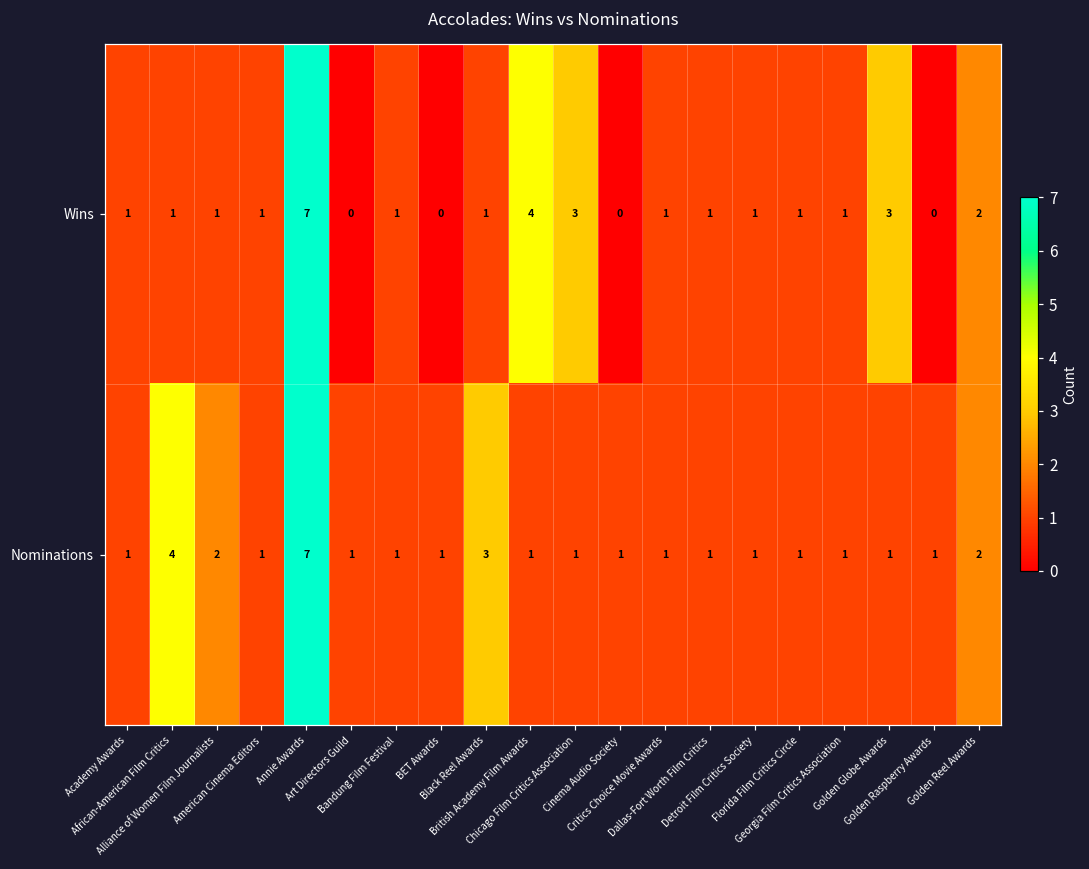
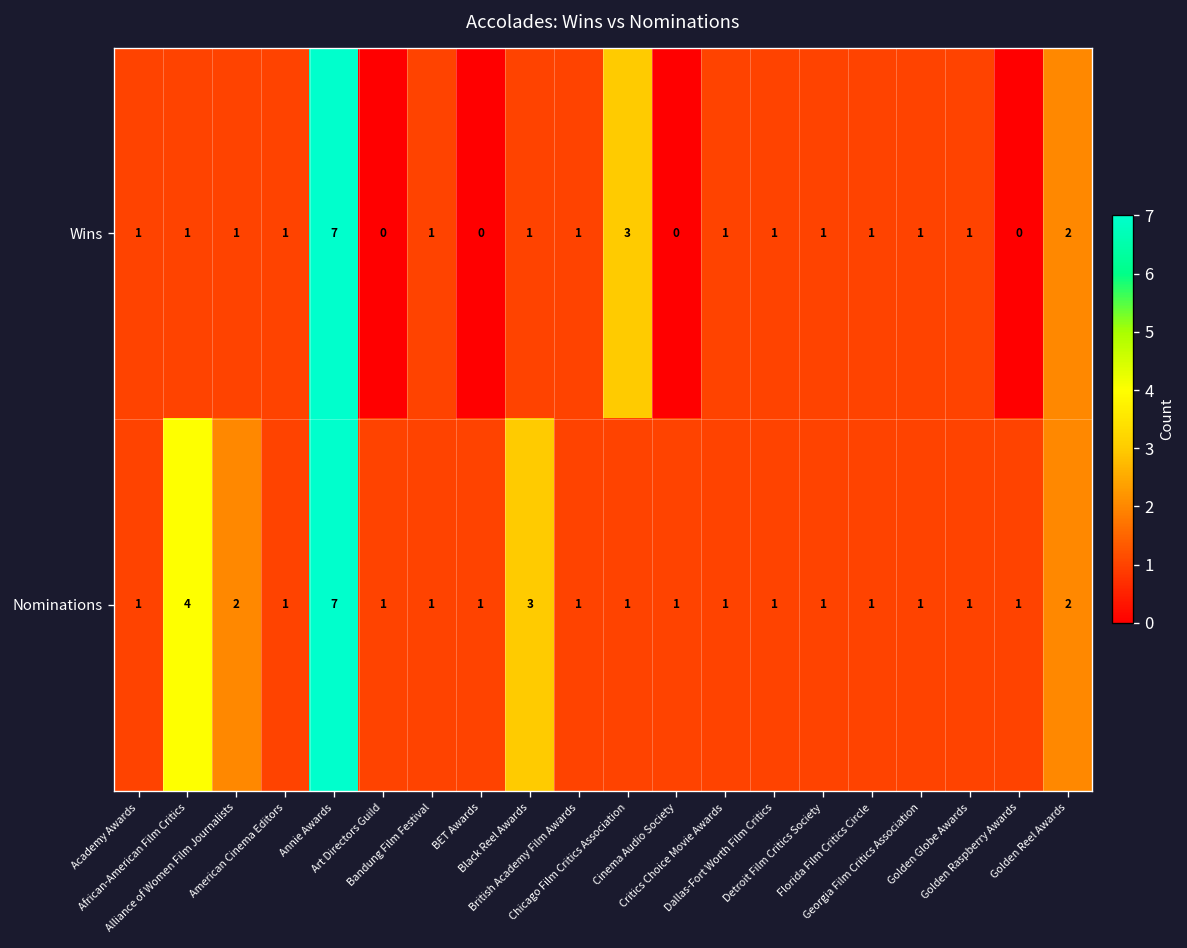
  {
    "Wins": {
      "Academy Awards": 1,
      "African-American Film Critics": 1,
      "Alliance of Women Film Journalists": 1,
      "American Cinema Editors": 1,
      "Annie Awards": 7,
      "Art Directors Guild": 0,
      "Bandung Film Festival": 1,
      "BET Awards": 0,
      "Black Reel Awards": 1,
-     "British Academy Film Awards": 4,
+     "British Academy Film Awards": 1,
      "Chicago Film Critics Association": 3,
      "Cinema Audio Society": 0,
      "Critics Choice Movie Awards": 1,
      "Dallas-Fort Worth Film Critics": 1,
      "Detroit Film Critics Society": 1,
      "Florida Film Critics Circle": 1,
      "Georgia Film Critics Association": 1,
-     "Golden Globe Awards": 3,
+     "Golden Globe Awards": 1,
      "Golden Raspberry Awards": 0,
      "Golden Reel Awards": 2
    },
    "Nominations": {
      "Academy Awards": 1,
      "African-American Film Critics": 4,
      "Alliance of Women Film Journalists": 2,
      "American Cinema Editors": 1,
      "Annie Awards": 7,
      "Art Directors Guild": 1,
      "Bandung Film Festival": 1,
      "BET Awards": 1,
      "Black Reel Awards": 3,
      "British Academy Film Awards": 1,
      "Chicago Film Critics Association": 1,
      "Cinema Audio Society": 1,
      "Critics Choice Movie Awards": 1,
      "Dallas-Fort Worth Film Critics": 1,
      "Detroit Film Critics Society": 1,
      "Florida Film Critics Circle": 1,
      "Georgia Film Critics Association": 1,
      "Golden Globe Awards": 1,
      "Golden Raspberry Awards": 1,
      "Golden Reel Awards": 2
    }
  }
